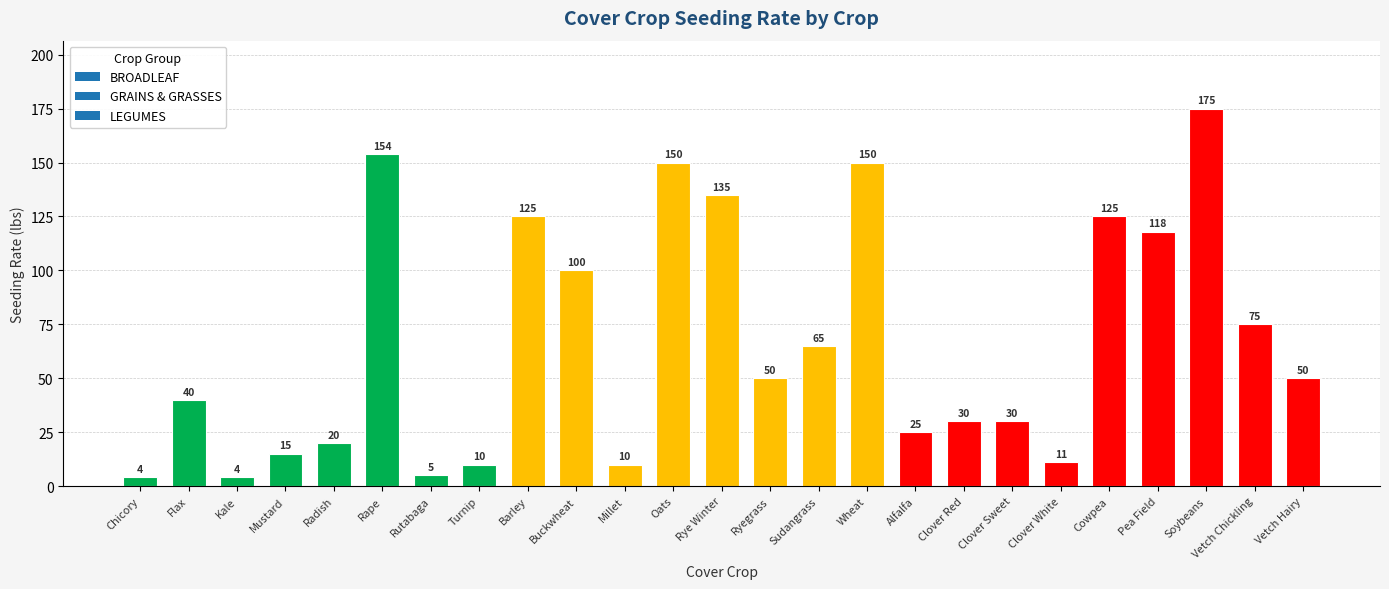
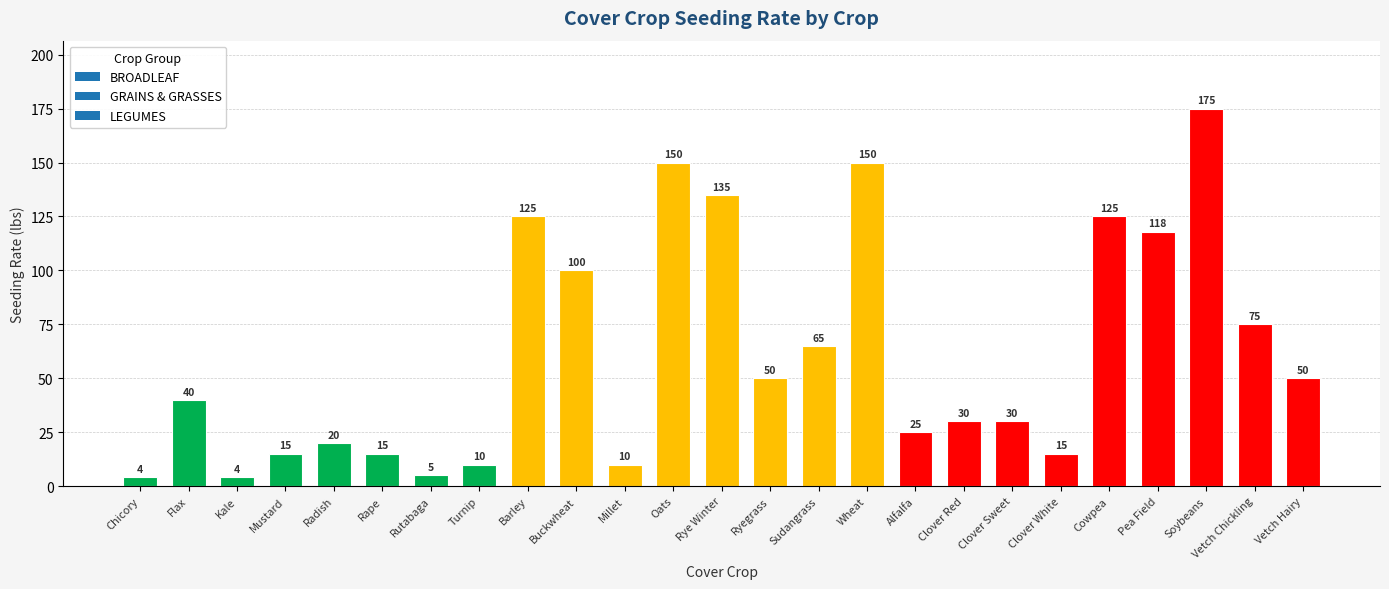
  {
    "Chicory": 4,
    "Flax": 40,
    "Kale": 4,
    "Mustard": 15,
    "Radish": 20,
-   "Rape": 154,
+   "Rape": 15,
    "Rutabaga": 5,
    "Turnip": 10,
    "Barley": 125,
    "Buckwheat": 100,
    "Millet": 10,
    "Oats": 150,
    "Rye Winter": 135,
    "Ryegrass": 50,
    "Sudangrass": 65,
    "Wheat": 150,
    "Alfalfa": 25,
    "Clover Red": 30,
    "Clover Sweet": 30,
-   "Clover White": 11,
+   "Clover White": 15,
    "Cowpea": 125,
    "Pea Field": 118,
    "Soybeans": 175,
    "Vetch Chickling": 75,
    "Vetch Hairy": 50
  }
